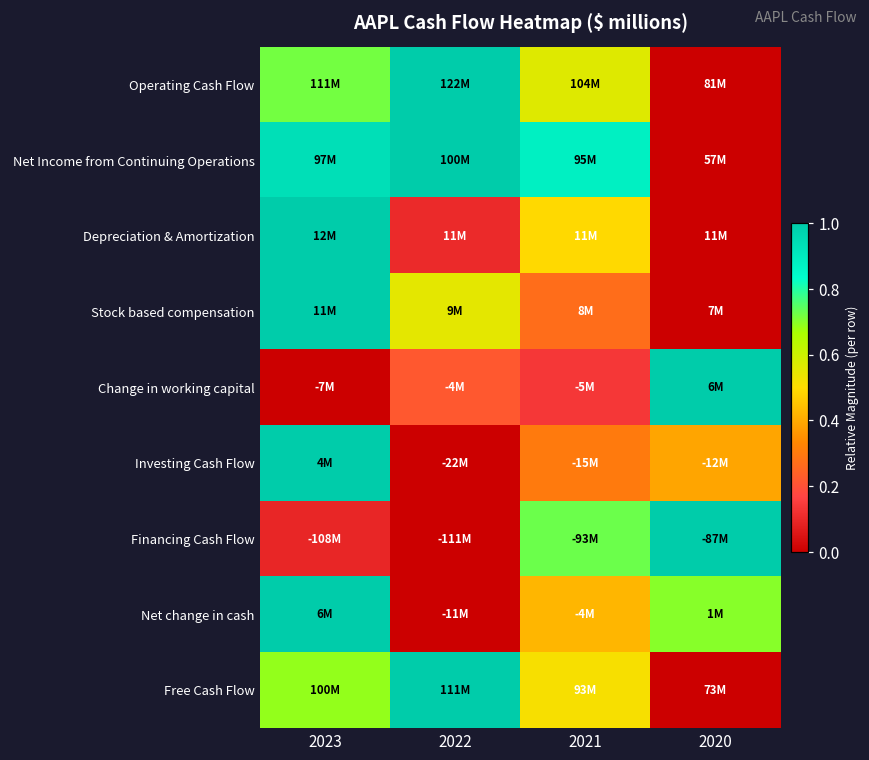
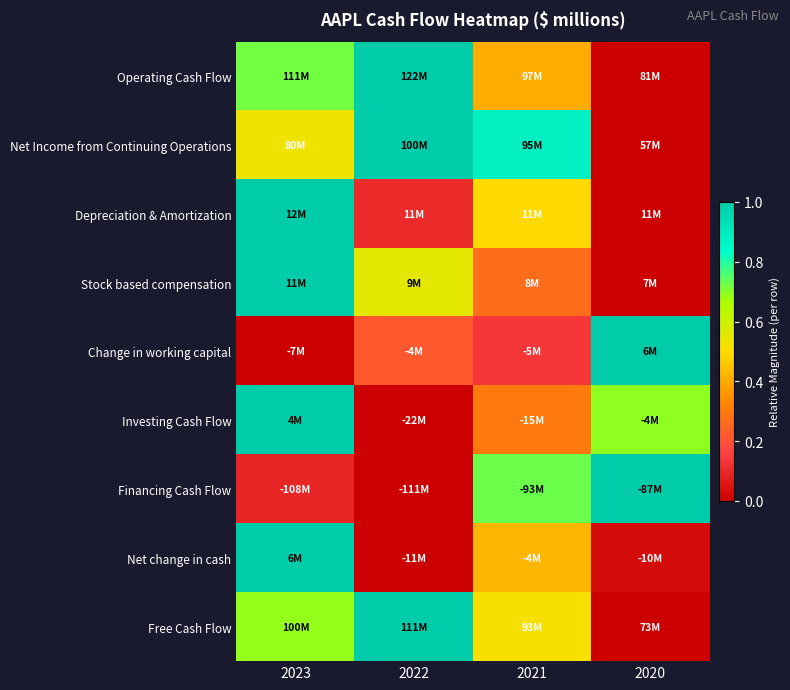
  {
    "Operating Cash Flow": {
      "2023": "111M",
      "2022": "122M",
-     "2021": "104M",
+     "2021": "97M",
      "2020": "81M"
    },
    "Net Income from Continuing Operations": {
-     "2023": "97M",
+     "2023": "80M",
      "2022": "100M",
      "2021": "95M",
      "2020": "57M"
    },
    "Depreciation & Amortization": {
      "2023": "12M",
      "2022": "11M",
      "2021": "11M",
      "2020": "11M"
    },
    "Stock based compensation": {
      "2023": "11M",
      "2022": "9M",
      "2021": "8M",
      "2020": "7M"
    },
    "Change in working capital": {
      "2023": "-7M",
      "2022": "-4M",
      "2021": "-5M",
      "2020": "6M"
    },
    "Investing Cash Flow": {
      "2023": "4M",
      "2022": "-22M",
      "2021": "-15M",
-     "2020": "-12M"
+     "2020": "-4M"
    },
    "Financing Cash Flow": {
      "2023": "-108M",
      "2022": "-111M",
      "2021": "-93M",
      "2020": "-87M"
    },
    "Net change in cash": {
      "2023": "6M",
      "2022": "-11M",
      "2021": "-4M",
-     "2020": "1M"
+     "2020": "-10M"
    },
    "Free Cash Flow": {
      "2023": "100M",
      "2022": "111M",
      "2021": "93M",
      "2020": "73M"
    }
  }
